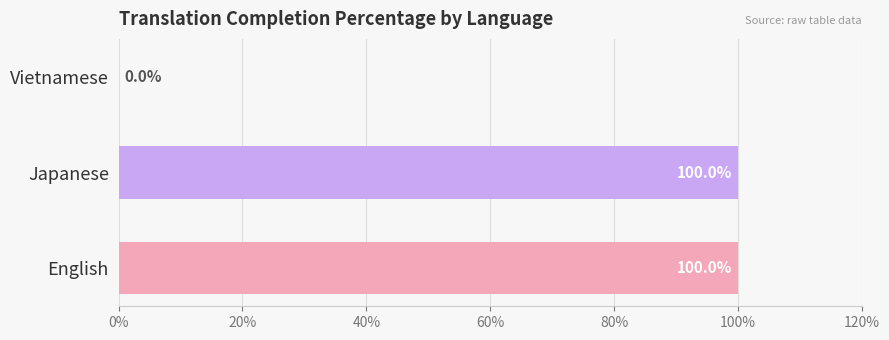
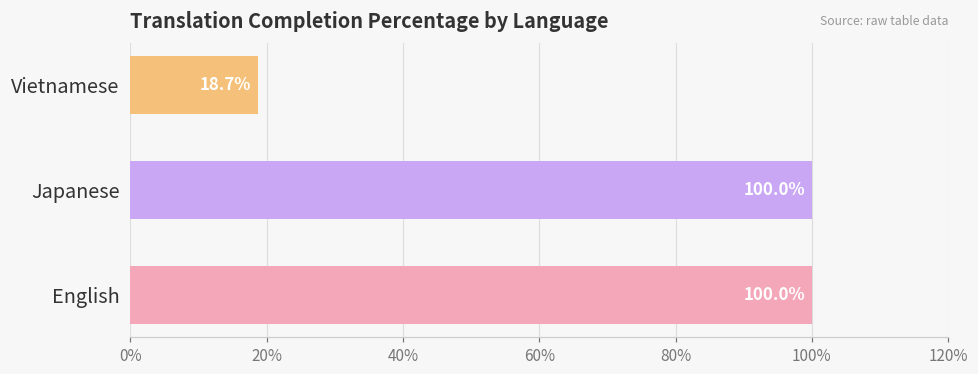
  {
-   "Vietnamese": "0.0%",
+   "Vietnamese": "18.7%",
    "Japanese": "100.0%",
    "English": "100.0%"
  }
